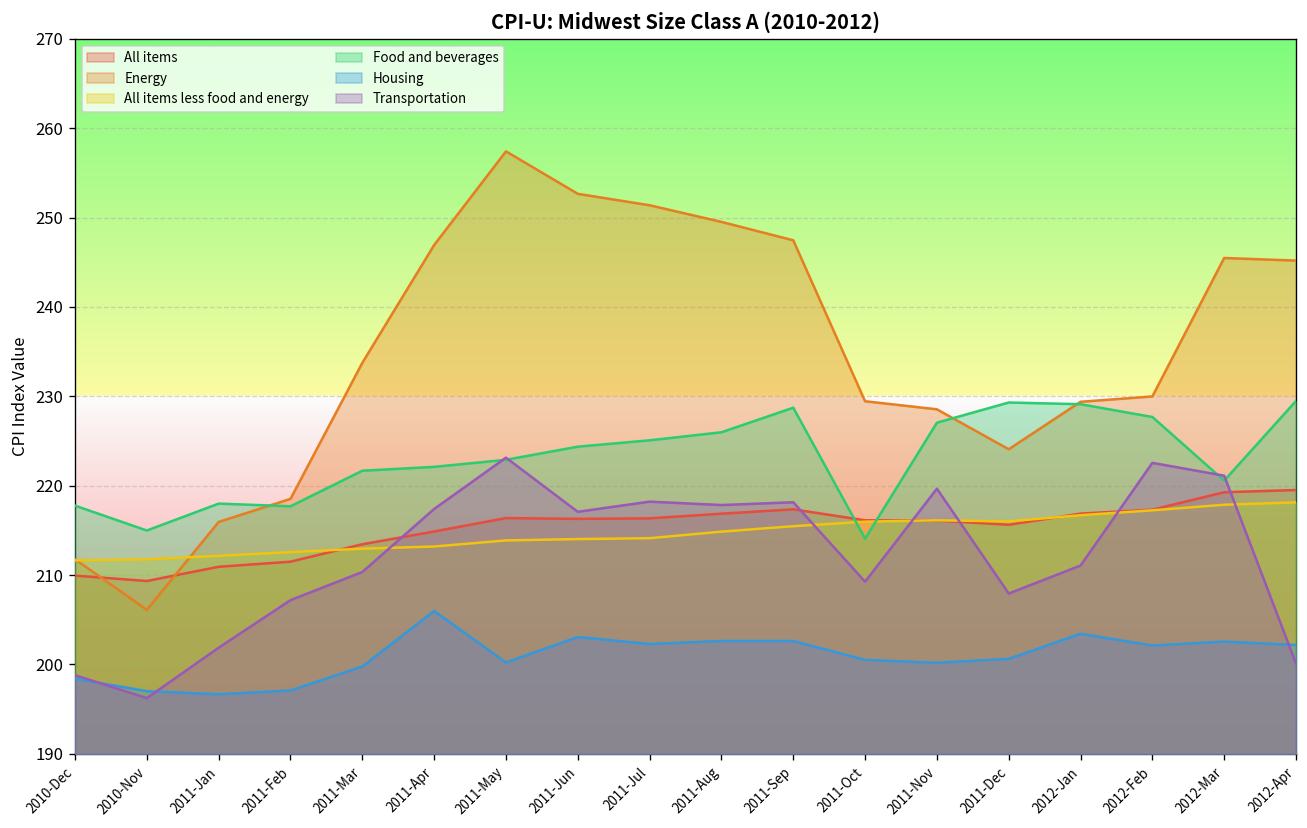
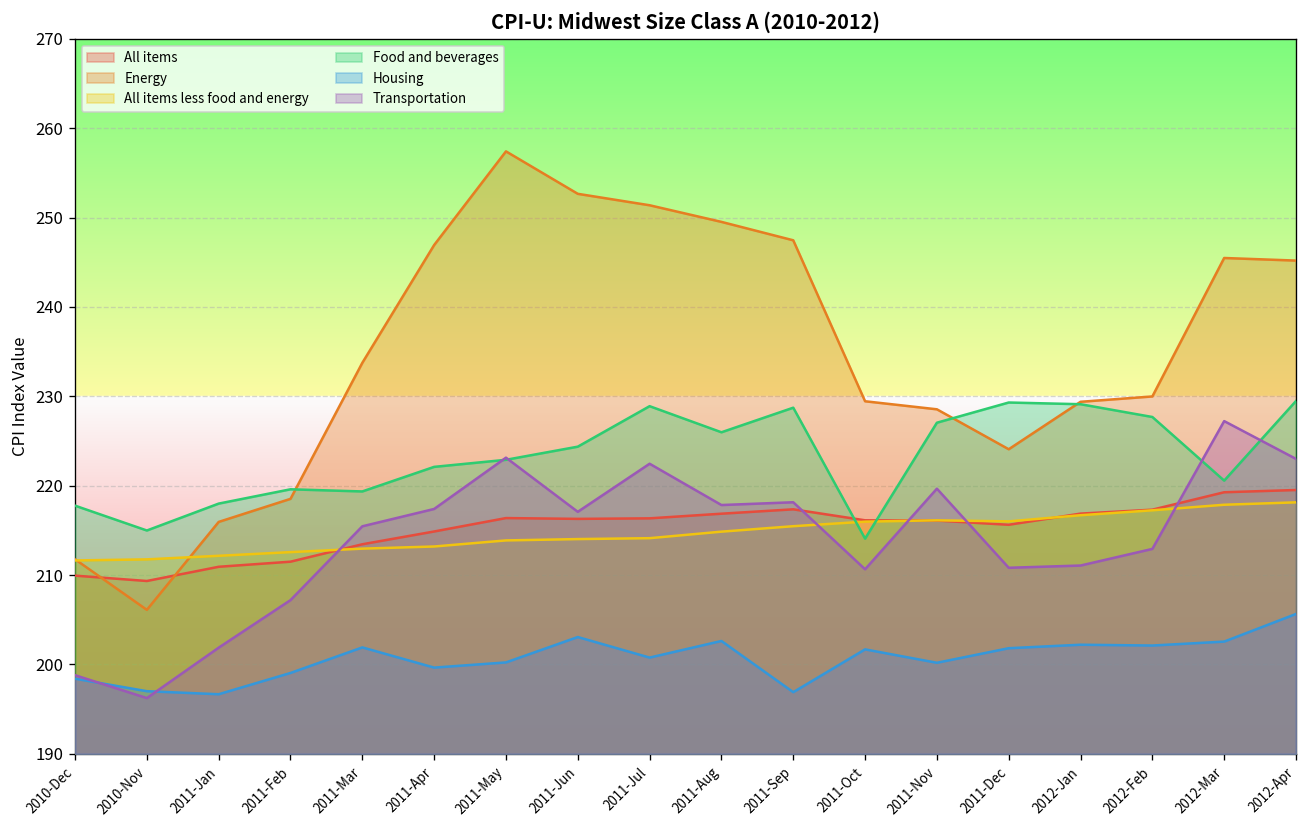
  {
    "Food and beverages": {
      "2010-Dec": 218,
      "2010-Nov": 215,
      "2011-Jan": 218,
-     "2011-Feb": 218,
-     "2011-Mar": 222,
+     "2011-Feb": 220,
+     "2011-Mar": 219,
      "2011-Apr": 222,
      "2011-Jun": 224,
-     "2011-Jul": 225,
+     "2011-Jul": 229,
      "2011-Aug": 226,
      "2011-Sep": 229,
      "2011-Oct": 214,
      "2011-Nov": 227,
      "2011-Dec": 229,
      "2012-Feb": 228,
      "2012-Mar": 221,
      "2012-Apr": 229
    },
    "Housing": {
      "2010-Dec": 198,
      "2010-Nov": 197,
      "2011-Jan": 197,
-     "2011-Feb": 197,
-     "2011-Mar": 200,
-     "2011-Apr": 206,
+     "2011-Feb": 199,
+     "2011-Mar": 202,
+     "2011-Apr": 200,
      "2011-May": 200,
      "2011-Jun": 203,
-     "2011-Jul": 202,
+     "2011-Jul": 201,
      "2011-Aug": 203,
-     "2011-Sep": 203,
-     "2011-Oct": 201,
+     "2011-Sep": 197,
+     "2011-Oct": 202,
      "2011-Nov": 200,
-     "2011-Dec": 201,
-     "2012-Jan": 203,
+     "2011-Dec": 202,
+     "2012-Jan": 202,
      "2012-Feb": 202,
      "2012-Mar": 203,
-     "2012-Apr": 202
+     "2012-Apr": 206
    },
    "Transportation": {
      "2010-Dec": 199,
      "2010-Nov": 196,
      "2011-Jan": 202,
      "2011-Feb": 207,
-     "2011-Mar": 210,
+     "2011-Mar": 215,
      "2011-Apr": 217,
      "2011-Jun": 217,
-     "2011-Jul": 218,
+     "2011-Jul": 222,
      "2011-Aug": 218,
      "2011-Sep": 218,
-     "2011-Oct": 209,
+     "2011-Oct": 211,
      "2011-Nov": 220,
-     "2011-Dec": 208,
+     "2011-Dec": 211,
      "2012-Jan": 211,
-     "2012-Feb": 223,
-     "2012-Mar": 221,
-     "2012-Apr": 200
+     "2012-Feb": 213,
+     "2012-Mar": 227,
+     "2012-Apr": 223
    }
  }
